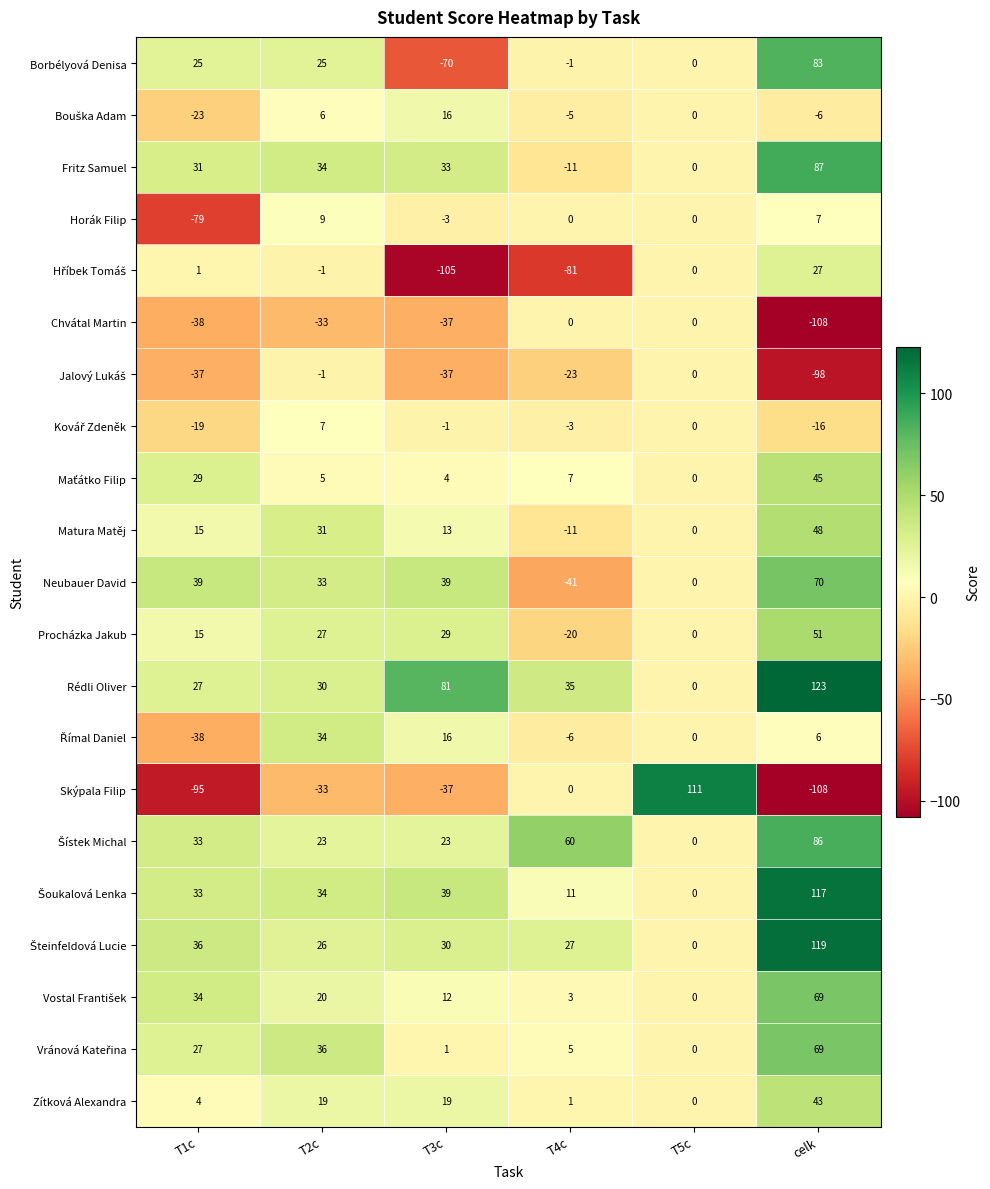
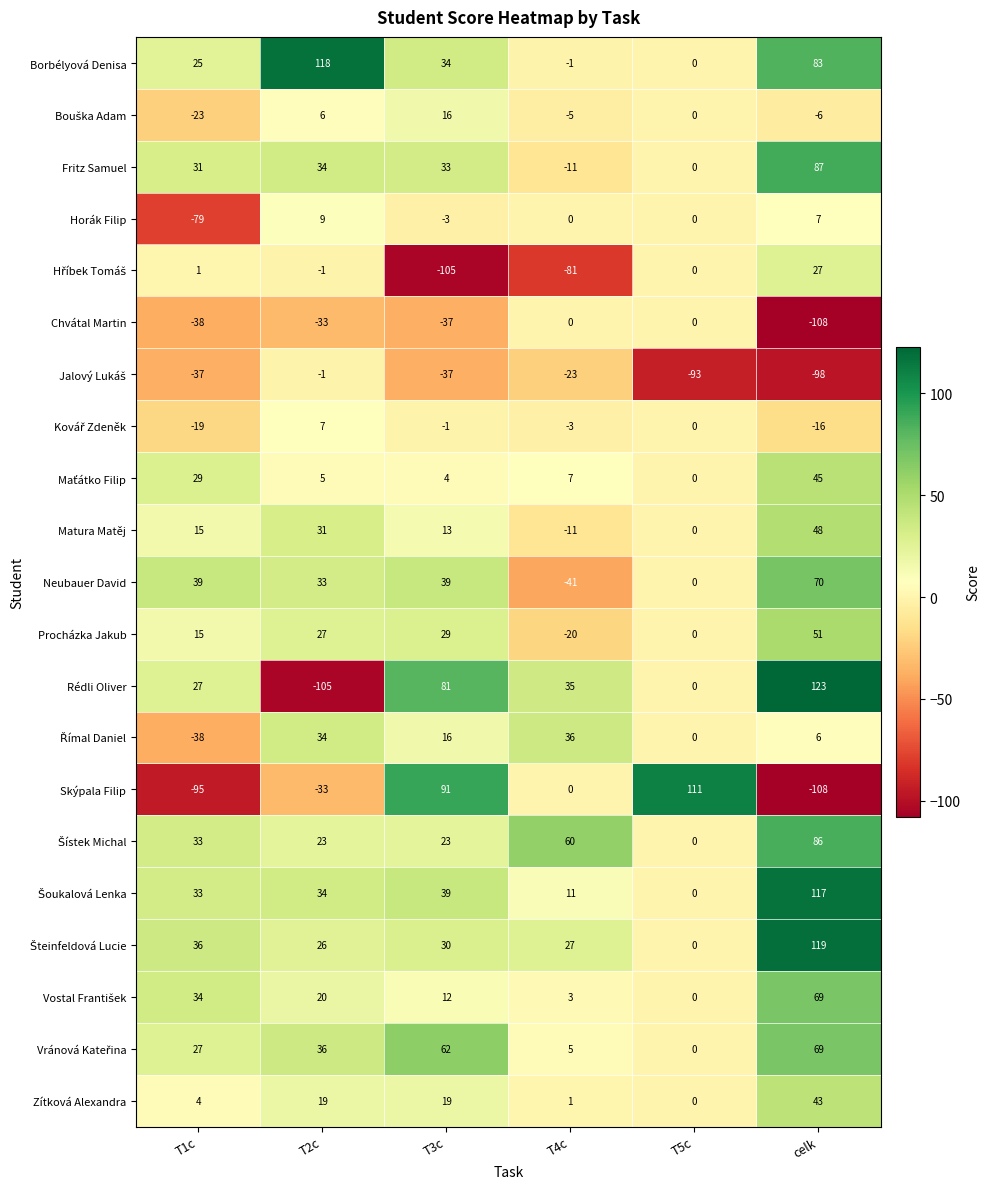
  {
    "Borbélyová Denisa": {
      "T1c": 25,
-     "T2c": 25,
-     "T3c": -70,
+     "T2c": 118,
+     "T3c": 34,
      "T4c": -1,
      "T5c": 0,
      "celk": 83
    },
    "Bouška Adam": {
      "T1c": -23,
      "T2c": 6,
      "T3c": 16,
      "T4c": -5,
      "T5c": 0,
      "celk": -6
    },
    "Fritz Samuel": {
      "T1c": 31,
      "T2c": 34,
      "T3c": 33,
      "T4c": -11,
      "T5c": 0,
      "celk": 87
    },
    "Horák Filip": {
      "T1c": -79,
      "T2c": 9,
      "T3c": -3,
      "T4c": 0,
      "T5c": 0,
      "celk": 7
    },
    "Hříbek Tomáš": {
      "T1c": 1,
      "T2c": -1,
      "T3c": -105,
      "T4c": -81,
      "T5c": 0,
      "celk": 27
    },
    "Chvátal Martin": {
      "T1c": -38,
      "T2c": -33,
      "T3c": -37,
      "T4c": 0,
      "T5c": 0,
      "celk": -108
    },
    "Jalový Lukáš": {
      "T1c": -37,
      "T2c": -1,
      "T3c": -37,
      "T4c": -23,
-     "T5c": 0,
+     "T5c": -93,
      "celk": -98
    },
    "Kovář Zdeněk": {
      "T1c": -19,
      "T2c": 7,
      "T3c": -1,
      "T4c": -3,
      "T5c": 0,
      "celk": -16
    },
    "Maťátko Filip": {
      "T1c": 29,
      "T2c": 5,
      "T3c": 4,
      "T4c": 7,
      "T5c": 0,
      "celk": 45
    },
    "Matura Matěj": {
      "T1c": 15,
      "T2c": 31,
      "T3c": 13,
      "T4c": -11,
      "T5c": 0,
      "celk": 48
    },
    "Neubauer David": {
      "T1c": 39,
      "T2c": 33,
      "T3c": 39,
      "T4c": -41,
      "T5c": 0,
      "celk": 70
    },
    "Procházka Jakub": {
      "T1c": 15,
      "T2c": 27,
      "T3c": 29,
      "T4c": -20,
      "T5c": 0,
      "celk": 51
    },
    "Rédli Oliver": {
      "T1c": 27,
-     "T2c": 30,
+     "T2c": -105,
      "T3c": 81,
      "T4c": 35,
      "T5c": 0,
      "celk": 123
    },
    "Římal Daniel": {
      "T1c": -38,
      "T2c": 34,
      "T3c": 16,
-     "T4c": -6,
+     "T4c": 36,
      "T5c": 0,
      "celk": 6
    },
    "Skýpala Filip": {
      "T1c": -95,
      "T2c": -33,
-     "T3c": -37,
+     "T3c": 91,
      "T4c": 0,
      "T5c": 111,
      "celk": -108
    },
    "Šístek Michal": {
      "T1c": 33,
      "T2c": 23,
      "T3c": 23,
      "T4c": 60,
      "T5c": 0,
      "celk": 86
    },
    "Šoukalová Lenka": {
      "T1c": 33,
      "T2c": 34,
      "T3c": 39,
      "T4c": 11,
      "T5c": 0,
      "celk": 117
    },
    "Šteinfeldová Lucie": {
      "T1c": 36,
      "T2c": 26,
      "T3c": 30,
      "T4c": 27,
      "T5c": 0,
      "celk": 119
    },
    "Vostal František": {
      "T1c": 34,
      "T2c": 20,
      "T3c": 12,
      "T4c": 3,
      "T5c": 0,
      "celk": 69
    },
    "Vránová Kateřina": {
      "T1c": 27,
      "T2c": 36,
-     "T3c": 1,
+     "T3c": 62,
      "T4c": 5,
      "T5c": 0,
      "celk": 69
    },
    "Zítková Alexandra": {
      "T1c": 4,
      "T2c": 19,
      "T3c": 19,
      "T4c": 1,
      "T5c": 0,
      "celk": 43
    }
  }
